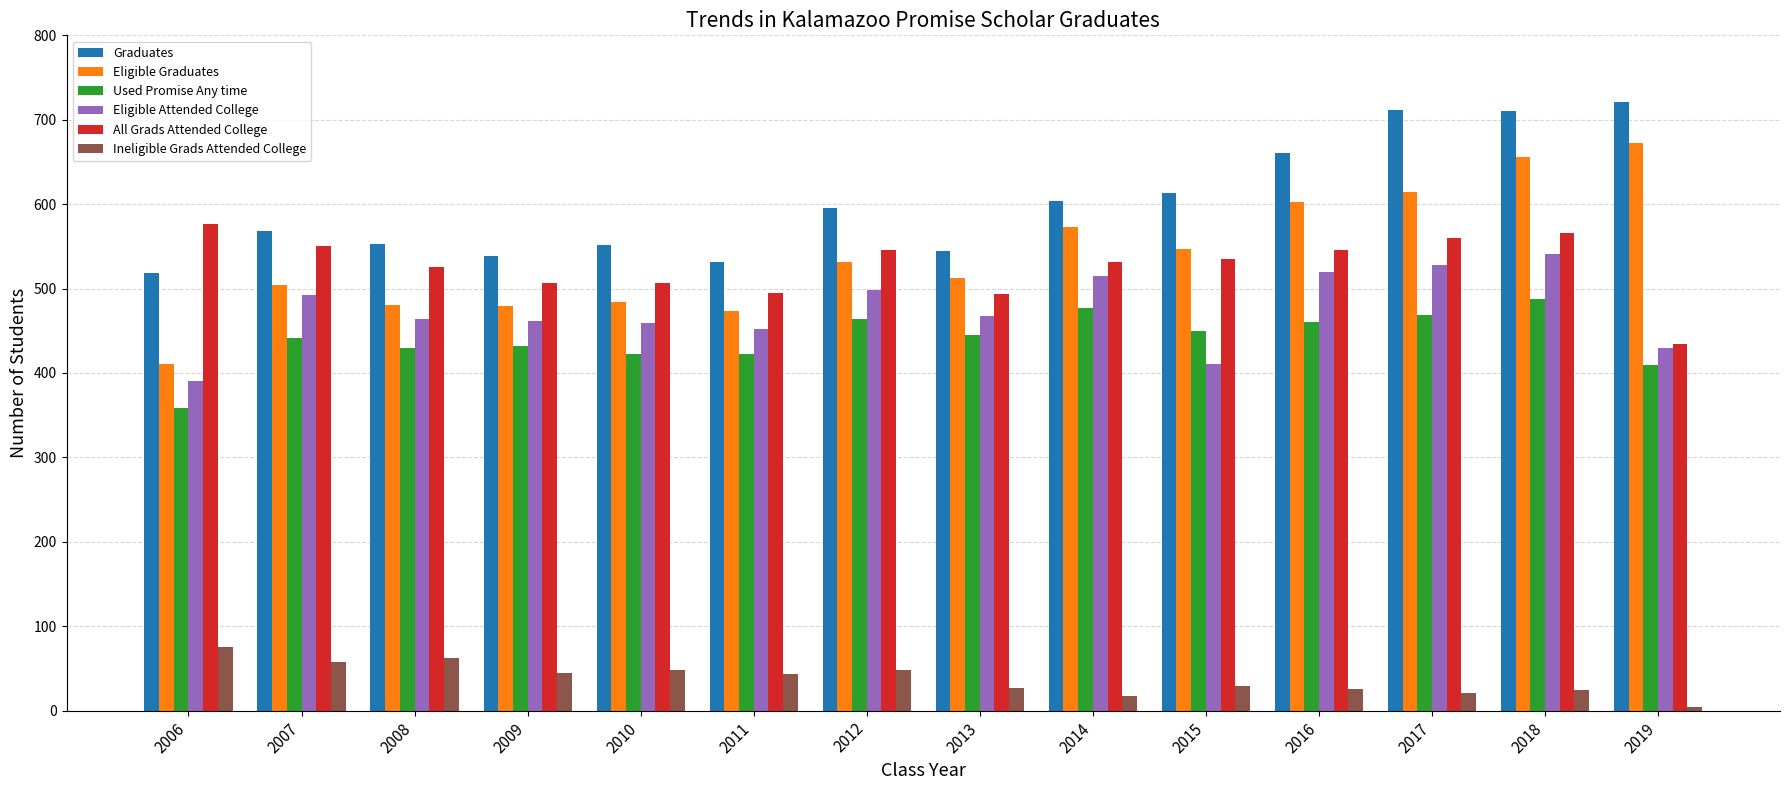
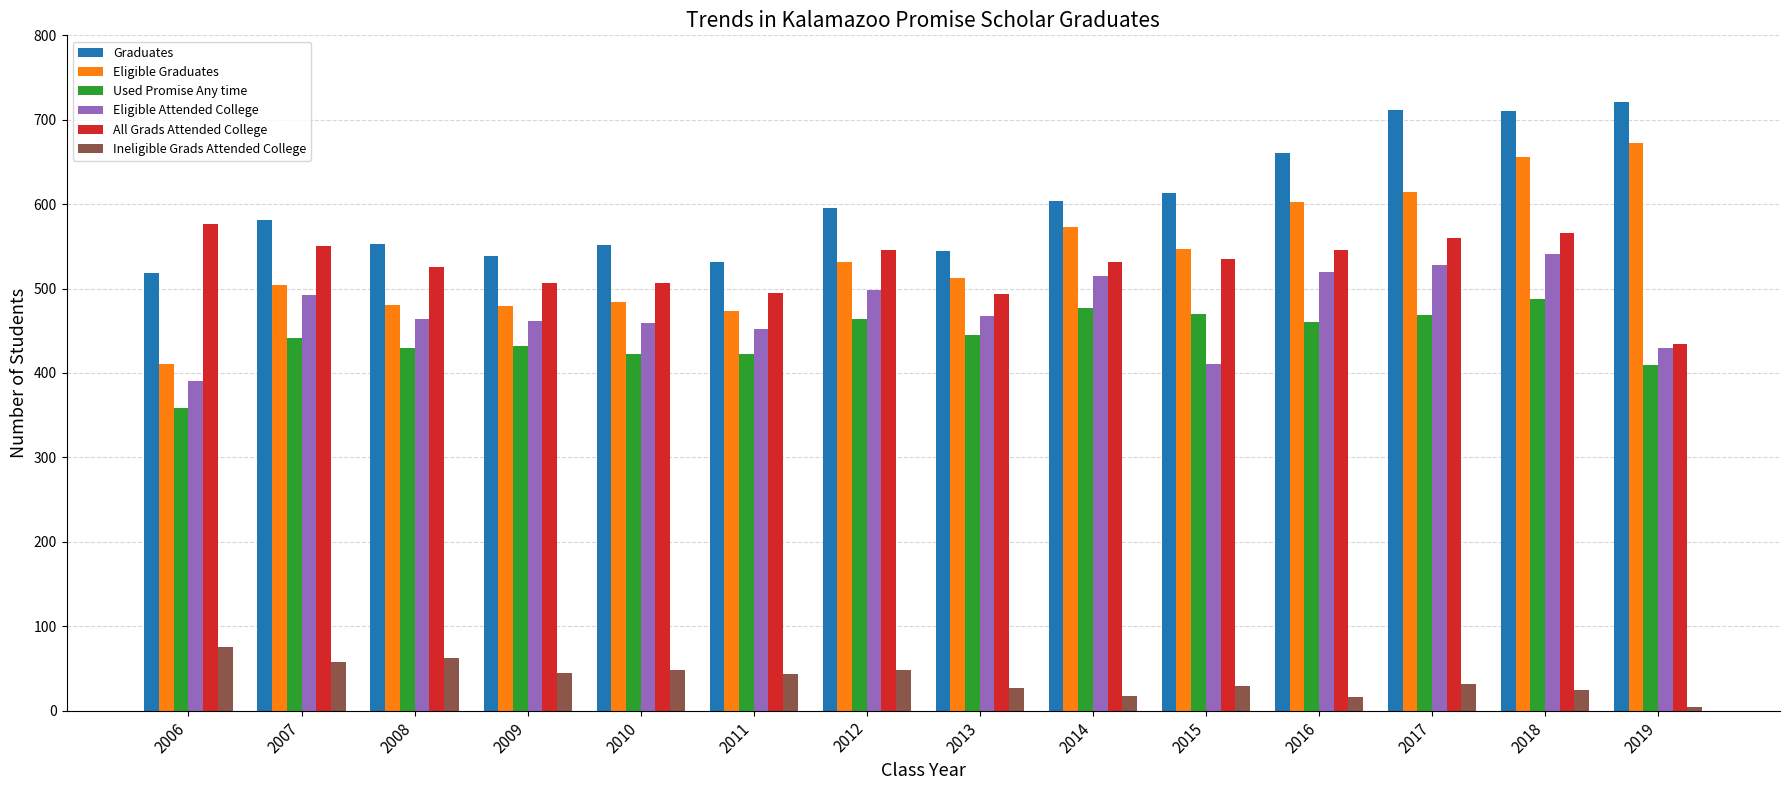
  {
    "Graduates": {
      "2006": 520,
-     "2007": 570,
+     "2007": 580,
      "2008": 550,
      "2009": 540,
      "2010": 550,
      "2011": 530,
      "2012": 600,
      "2013": 540,
      "2014": 600,
      "2015": 610,
      "2016": 660,
      "2017": 710,
      "2018": 710,
      "2019": 720
    },
    "Eligible Graduates": {
      "2006": 410,
      "2007": 500,
      "2008": 480,
      "2009": 480,
      "2010": 480,
      "2011": 470,
      "2012": 530,
      "2013": 510,
      "2014": 570,
      "2015": 550,
      "2016": 600,
      "2017": 620,
      "2018": 660,
      "2019": 670
    },
    "Used Promise Any time": {
      "2006": 360,
      "2007": 440,
      "2008": 430,
      "2009": 430,
      "2010": 420,
      "2011": 420,
      "2012": 460,
      "2013": 450,
      "2014": 480,
-     "2015": 450,
+     "2015": 470,
      "2016": 460,
      "2017": 470,
      "2018": 490,
      "2019": 410
    },
    "Eligible Attended College": {
      "2006": 390,
      "2007": 490,
      "2008": 460,
      "2009": 460,
      "2010": 460,
      "2011": 450,
      "2012": 500,
      "2013": 470,
      "2014": 520,
      "2015": 410,
      "2016": 520,
      "2017": 530,
      "2018": 540,
      "2019": 430
    },
    "All Grads Attended College": {
      "2006": 580,
      "2007": 550,
      "2008": 530,
      "2009": 510,
      "2010": 510,
      "2011": 500,
      "2012": 550,
      "2013": 490,
      "2014": 530,
      "2015": 540,
      "2016": 550,
      "2017": 560,
      "2018": 570,
      "2019": 430
    },
    "Ineligible Grads Attended College": {
      "2006": 80,
      "2007": 60,
      "2008": 60,
      "2009": 50,
      "2010": 50,
      "2011": 40,
      "2012": 50,
      "2013": 30,
      "2014": 20,
      "2015": 30,
-     "2016": 30,
-     "2017": 20,
+     "2016": 20,
+     "2017": 30,
      "2018": 30,
      "2019": 0
    }
  }
